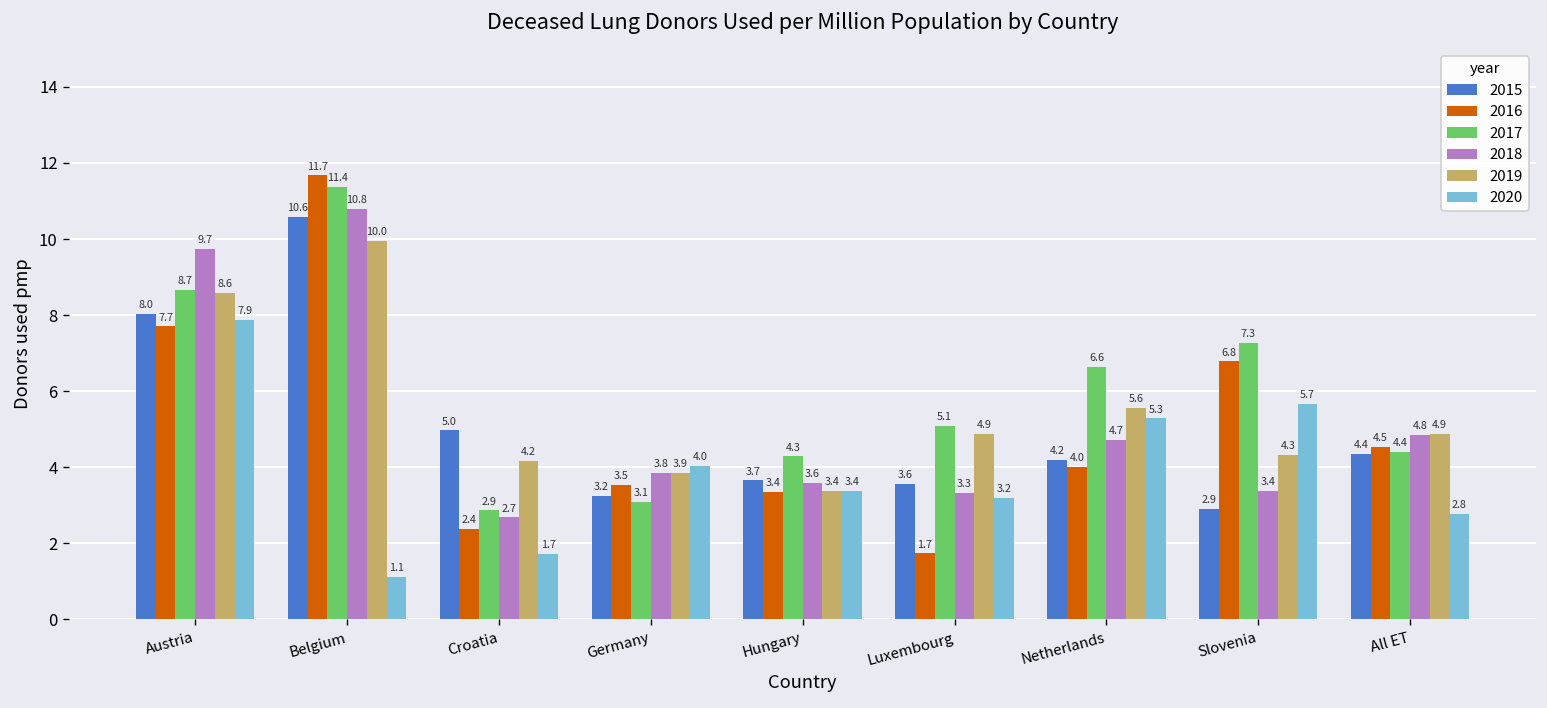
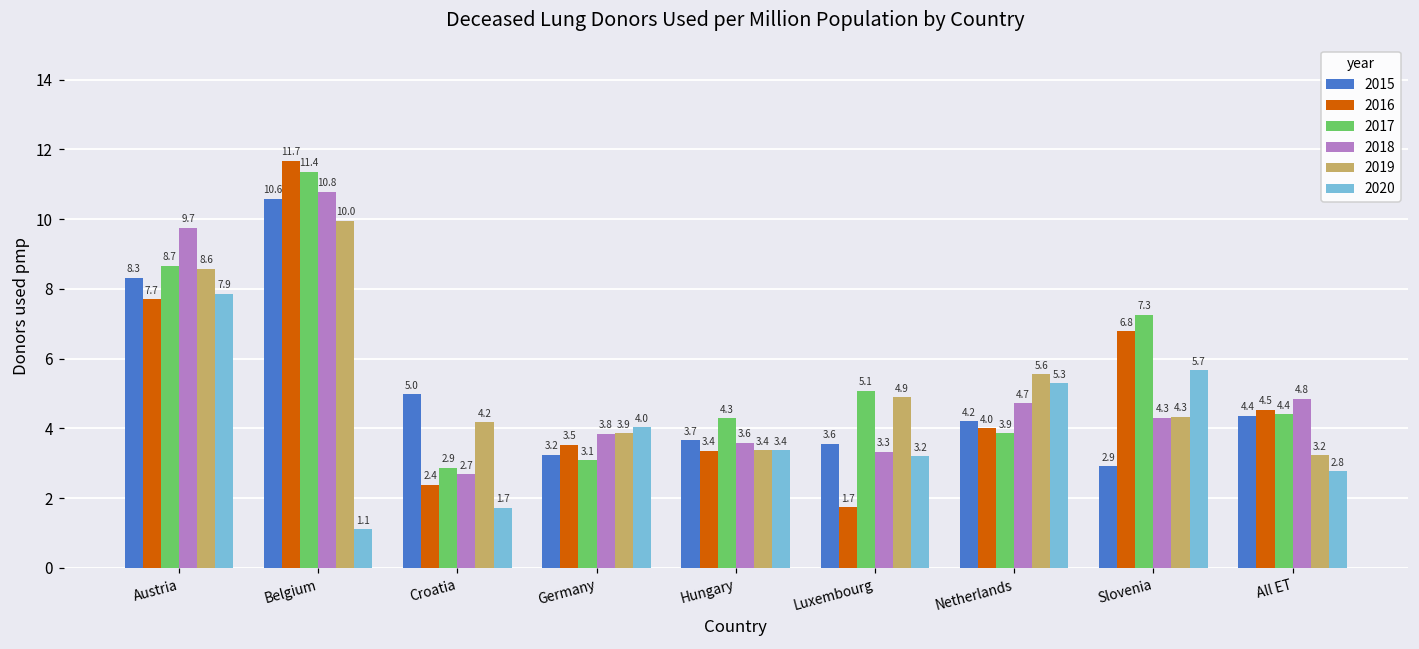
  {
    "2015": {
-     "Austria": 8.0,
+     "Austria": 8.3,
      "Belgium": 10.6,
      "Croatia": 5.0,
      "Germany": 3.2,
      "Hungary": 3.7,
      "Luxembourg": 3.6,
      "Netherlands": 4.2,
      "Slovenia": 2.9,
      "All ET": 4.4
    },
    "2016": {
      "Austria": 7.7,
      "Belgium": 11.7,
      "Croatia": 2.4,
      "Germany": 3.5,
      "Hungary": 3.4,
      "Luxembourg": 1.7,
      "Netherlands": 4.0,
      "Slovenia": 6.8,
      "All ET": 4.5
    },
    "2017": {
      "Austria": 8.7,
      "Belgium": 11.4,
      "Croatia": 2.9,
      "Germany": 3.1,
      "Hungary": 4.3,
      "Luxembourg": 5.1,
-     "Netherlands": 6.6,
+     "Netherlands": 3.9,
      "Slovenia": 7.3,
      "All ET": 4.4
    },
    "2018": {
      "Austria": 9.7,
      "Belgium": 10.8,
      "Croatia": 2.7,
      "Germany": 3.8,
      "Hungary": 3.6,
      "Luxembourg": 3.3,
      "Netherlands": 4.7,
-     "Slovenia": 3.4,
+     "Slovenia": 4.3,
      "All ET": 4.8
    },
    "2019": {
      "Austria": 8.6,
      "Belgium": 10.0,
      "Croatia": 4.2,
      "Germany": 3.9,
      "Hungary": 3.4,
      "Luxembourg": 4.9,
      "Netherlands": 5.6,
      "Slovenia": 4.3,
-     "All ET": 4.9
+     "All ET": 3.2
    },
    "2020": {
      "Austria": 7.9,
      "Belgium": 1.1,
      "Croatia": 1.7,
      "Germany": 4.0,
      "Hungary": 3.4,
      "Luxembourg": 3.2,
      "Netherlands": 5.3,
      "Slovenia": 5.7,
      "All ET": 2.8
    }
  }
